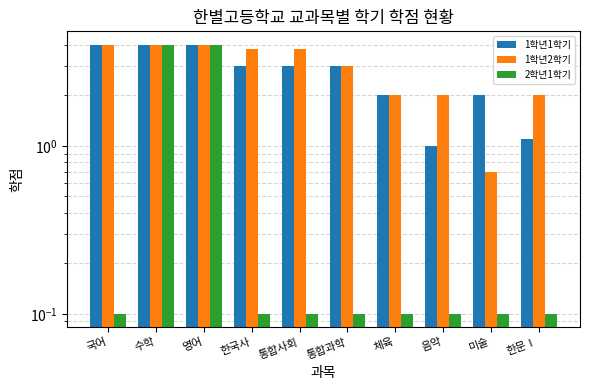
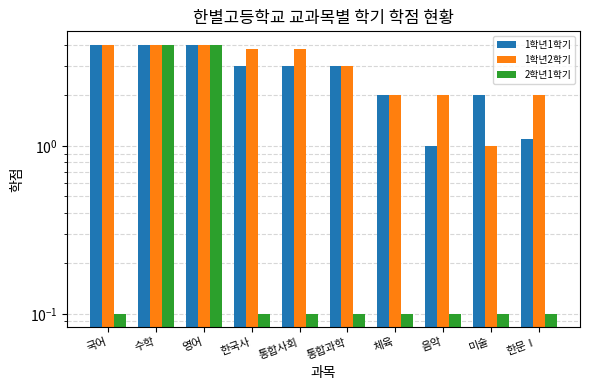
  {
    "1학년1학기": {
      "국어": 4.0,
      "수학": 4.0,
      "영어": 4.0,
      "한국사": 3.0,
      "통합사회": 3.0,
      "통합과학": 3.0,
      "체육": 2.0,
      "음악": 1.0,
      "미술": 2.0,
      "한문Ⅰ": 1.1
    },
    "1학년2학기": {
      "국어": 4.0,
      "수학": 4.0,
      "영어": 4.0,
      "한국사": 3.8,
      "통합사회": 3.8,
      "통합과학": 3.0,
      "체육": 2.0,
      "음악": 2.0,
-     "미술": 0.7,
+     "미술": 1.0,
      "한문Ⅰ": 2.0
    },
    "2학년1학기": {
      "국어": 0.1,
      "수학": 4.0,
      "영어": 4.0,
      "한국사": 0.1,
      "통합사회": 0.1,
      "통합과학": 0.1,
      "체육": 0.1,
      "음악": 0.1,
      "미술": 0.1,
      "한문Ⅰ": 0.1
    }
  }
